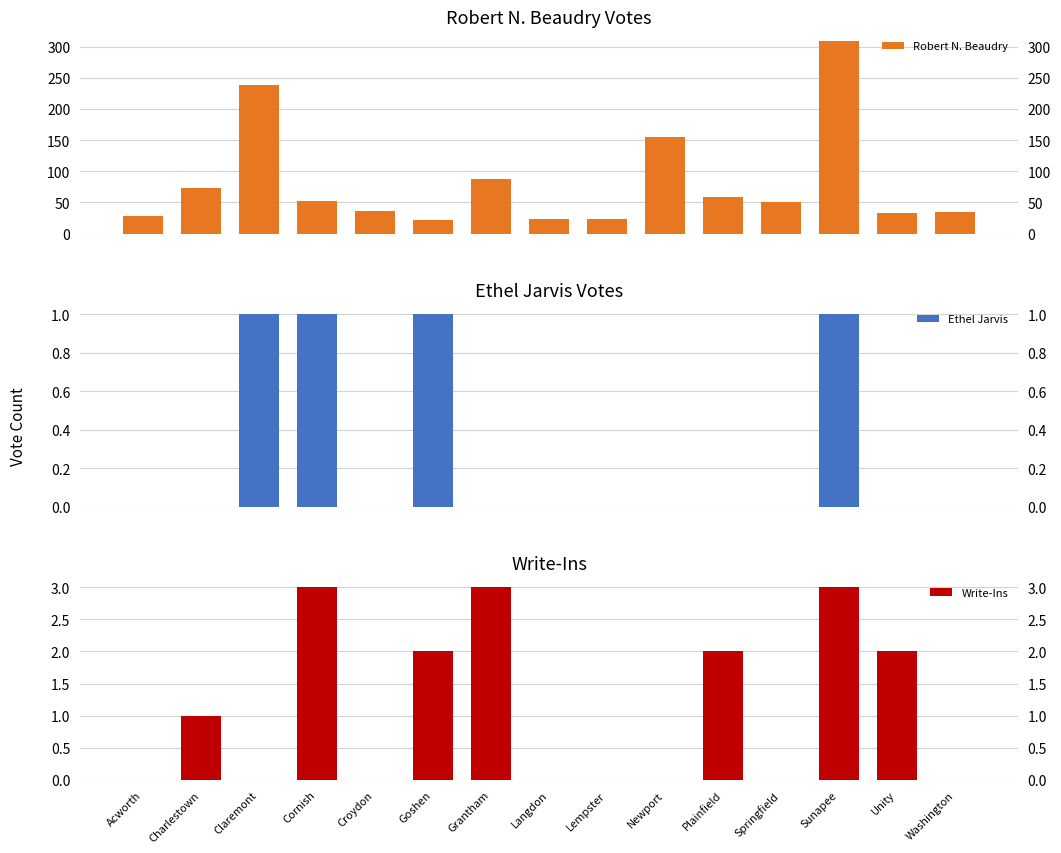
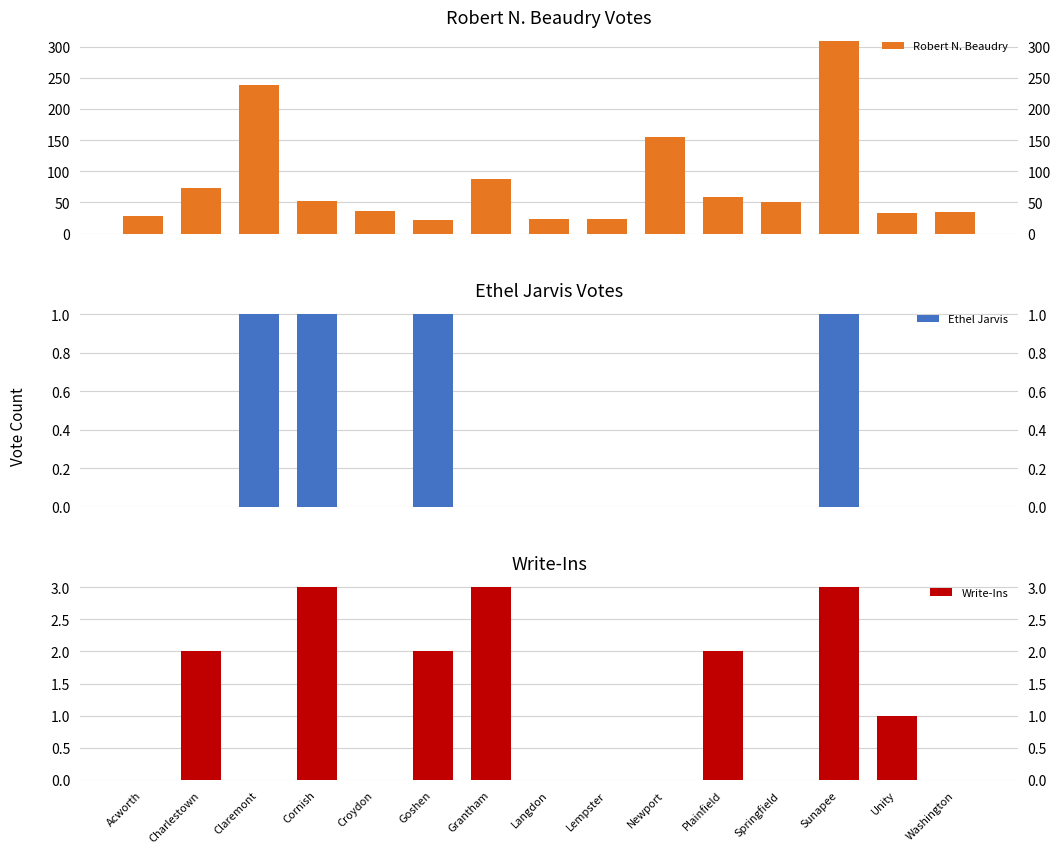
  {
    "Write-Ins": {
      "Acworth": 0,
-     "Charlestown": 1,
+     "Charlestown": 2,
      "Claremont": 0,
      "Cornish": 3,
      "Croydon": 0,
      "Goshen": 2,
      "Grantham": 3,
      "Langdon": 0,
      "Lempster": 0,
      "Newport": 0,
      "Plainfield": 2,
      "Springfield": 0,
      "Sunapee": 3,
-     "Unity": 2,
+     "Unity": 1,
      "Washington": 0
    }
  }
